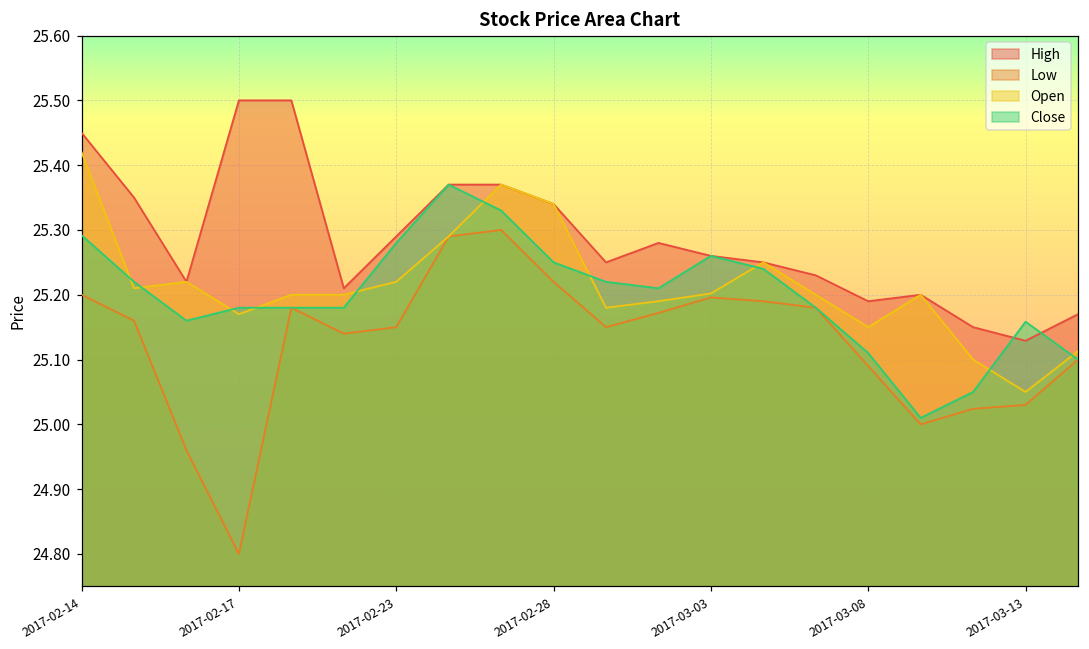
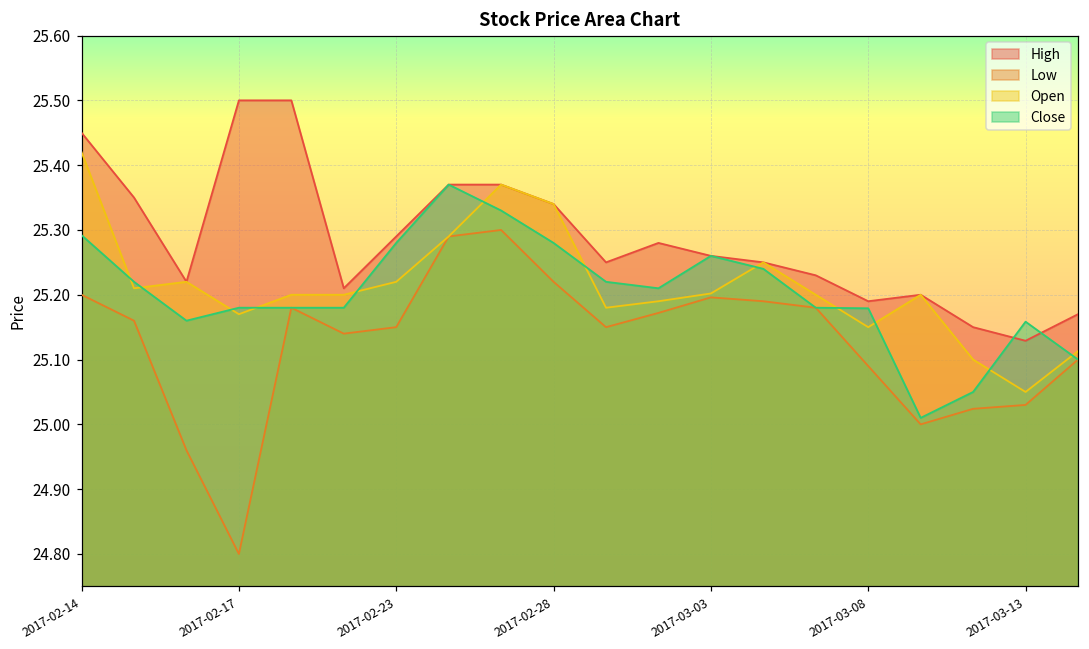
  {
    "Close": {
      "2017-02-14": 25.29,
      "2017-02-17": 25.18,
      "2017-02-23": 25.28,
-     "2017-02-28": 25.25,
-     "2017-03-08": 25.11,
+     "2017-02-28": 25.28,
+     "2017-03-08": 25.18,
      "2017-03-13": 25.16
    }
  }
